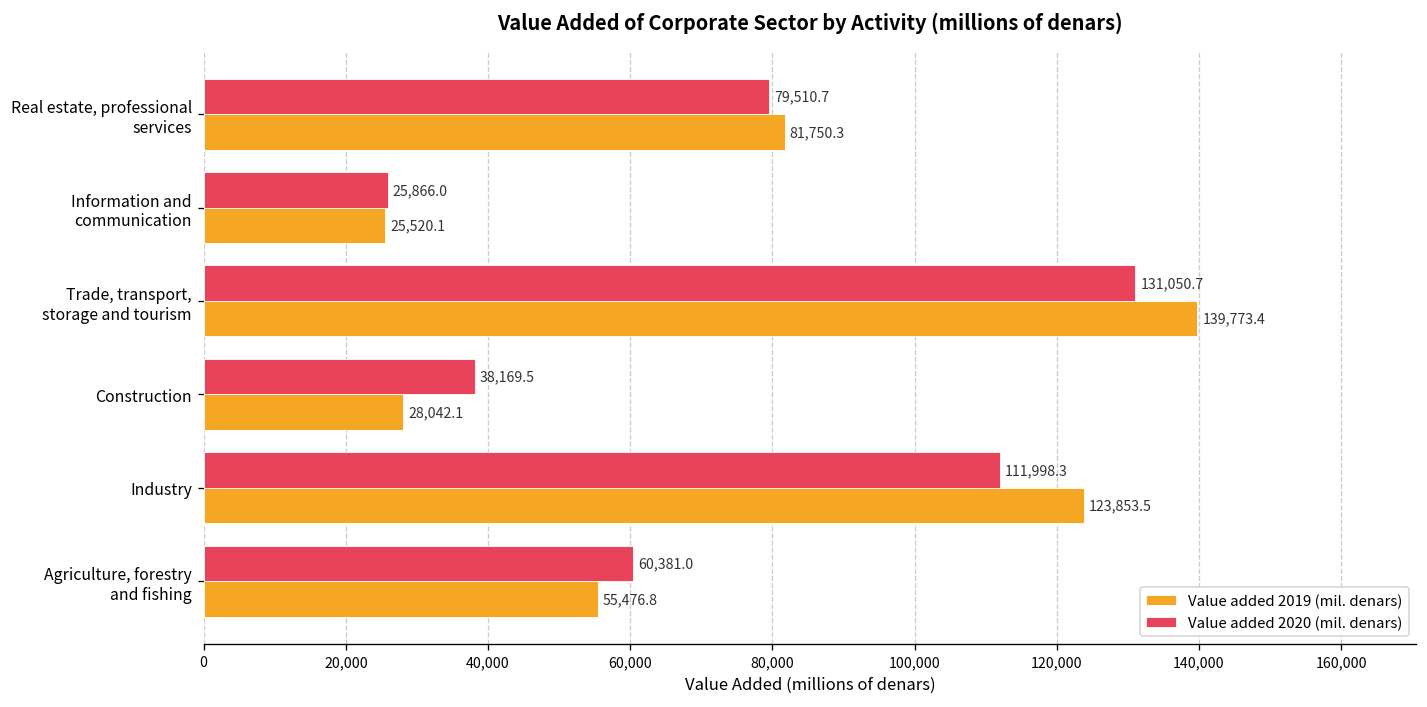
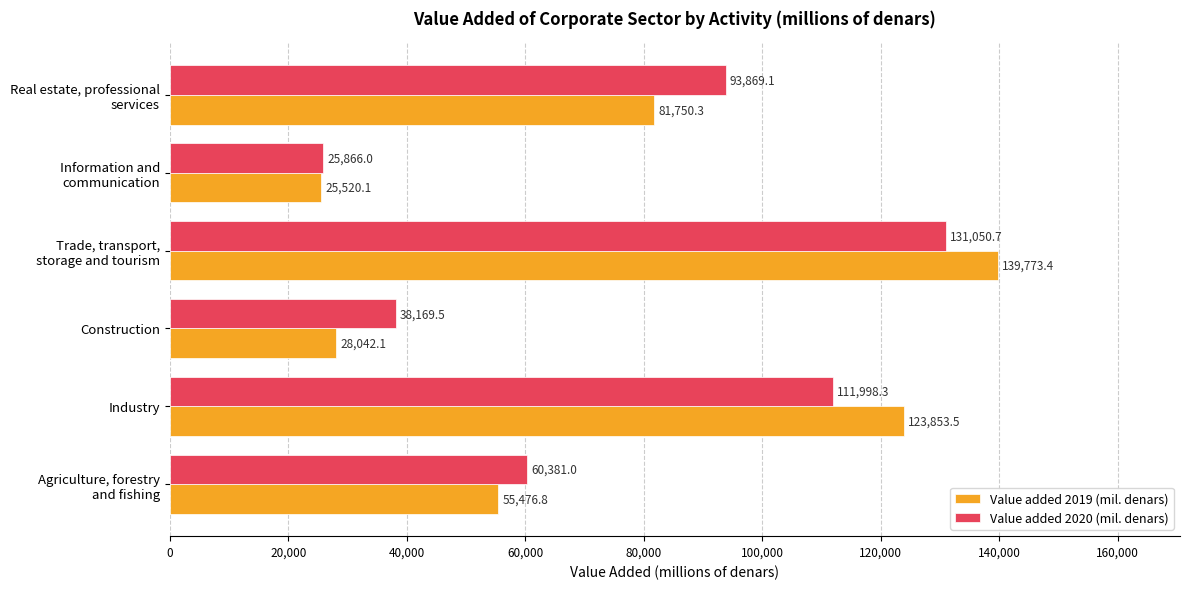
  {
    "Value added 2019 (mil. denars)": {
      "Real estate, professional services": "81,750.3",
      "Information and communication": "25,520.1",
      "Trade, transport, storage and tourism": "139,773.4",
      "Construction": "28,042.1",
      "Industry": "123,853.5",
      "Agriculture, forestry and fishing": "55,476.8"
    },
    "Value added 2020 (mil. denars)": {
-     "Real estate, professional services": "79,510.7",
+     "Real estate, professional services": "93,869.1",
      "Information and communication": "25,866.0",
      "Trade, transport, storage and tourism": "131,050.7",
      "Construction": "38,169.5",
      "Industry": "111,998.3",
      "Agriculture, forestry and fishing": "60,381.0"
    }
  }
